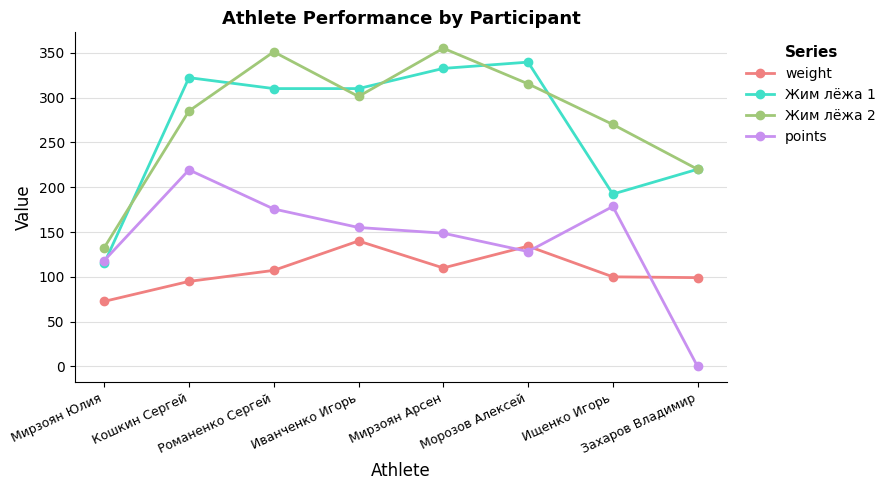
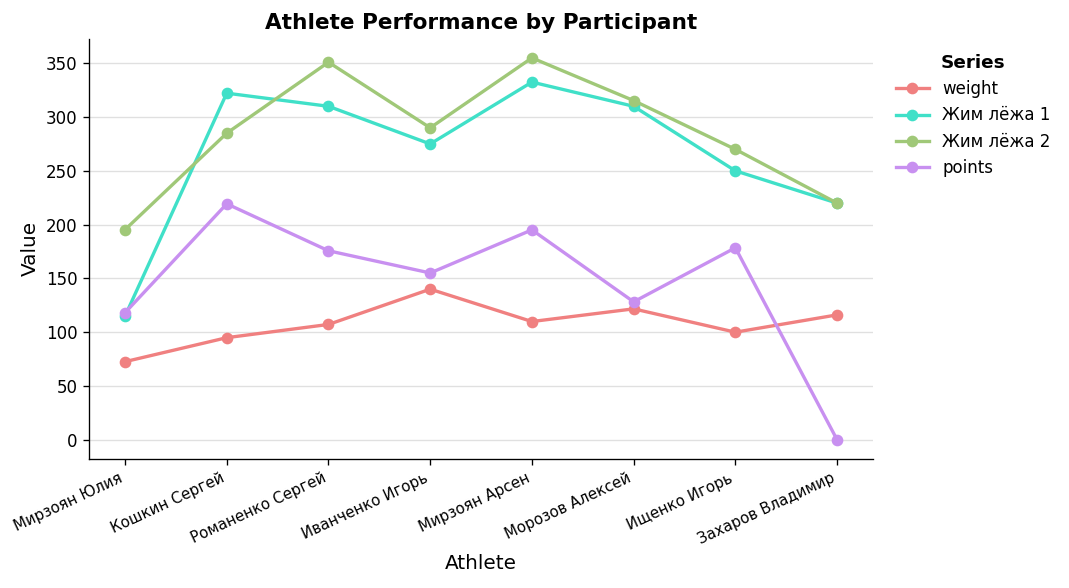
  {
    "weight": {
      "Мирзоян Юлия": 70,
      "Кошкин Сергей": 90,
      "Романенко Сергей": 110,
      "Иванченко Игорь": 140,
      "Мирзоян Арсен": 110,
-     "Морозов Алексей": 130,
+     "Морозов Алексей": 120,
      "Ищенко Игорь": 100,
-     "Захаров Владимир": 100
+     "Захаров Владимир": 120
    },
    "Жим лёжа 1": {
      "Мирзоян Юлия": 120,
      "Кошкин Сергей": 320,
      "Романенко Сергей": 310,
-     "Иванченко Игорь": 310,
+     "Иванченко Игорь": 280,
      "Мирзоян Арсен": 330,
-     "Морозов Алексей": 340,
-     "Ищенко Игорь": 190
+     "Морозов Алексей": 310,
+     "Ищенко Игорь": 250
    },
    "Жим лёжа 2": {
-     "Мирзоян Юлия": 130,
+     "Мирзоян Юлия": 200,
      "Кошкин Сергей": 290,
      "Романенко Сергей": 350,
-     "Иванченко Игорь": 300,
+     "Иванченко Игорь": 290,
      "Мирзоян Арсен": 360,
      "Морозов Алексей": 320,
      "Ищенко Игорь": 270
    },
    "points": {
      "Мирзоян Юлия": 120,
      "Кошкин Сергей": 220,
      "Романенко Сергей": 180,
      "Иванченко Игорь": 160,
-     "Мирзоян Арсен": 150,
+     "Мирзоян Арсен": 200,
      "Морозов Алексей": 130,
      "Ищенко Игорь": 180,
      "Захаров Владимир": 0
    }
  }
